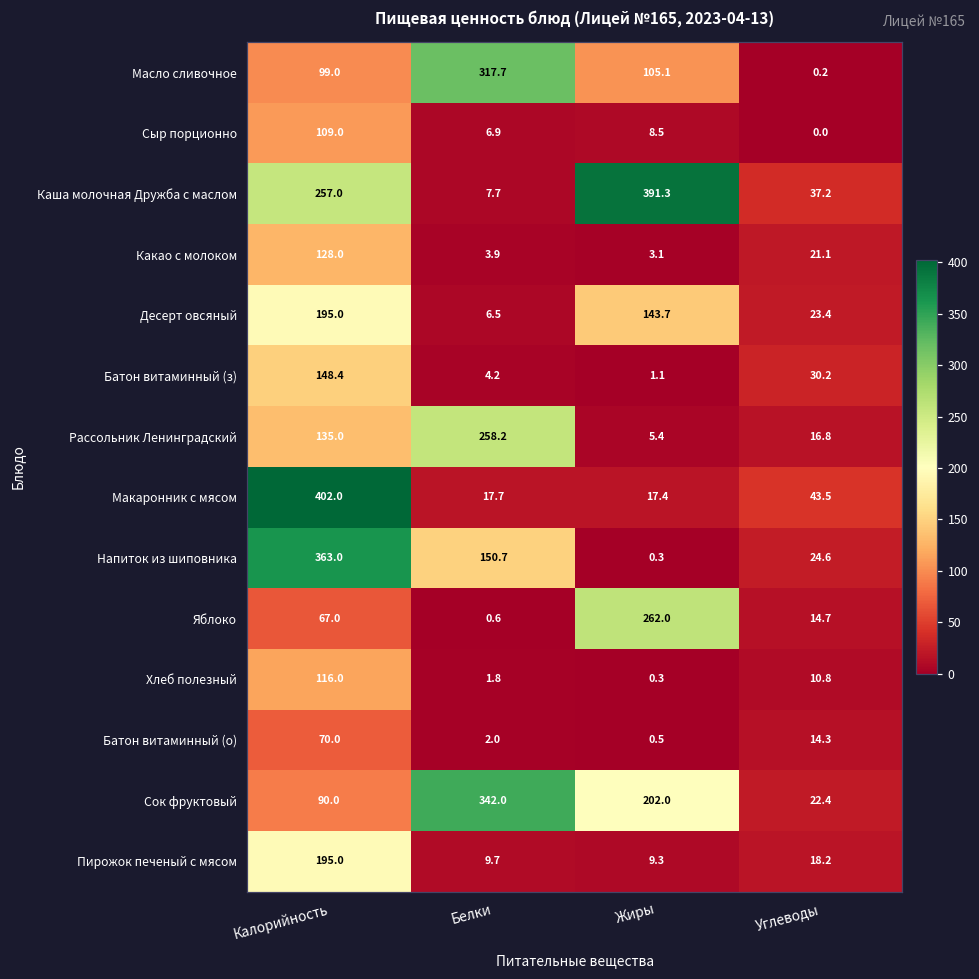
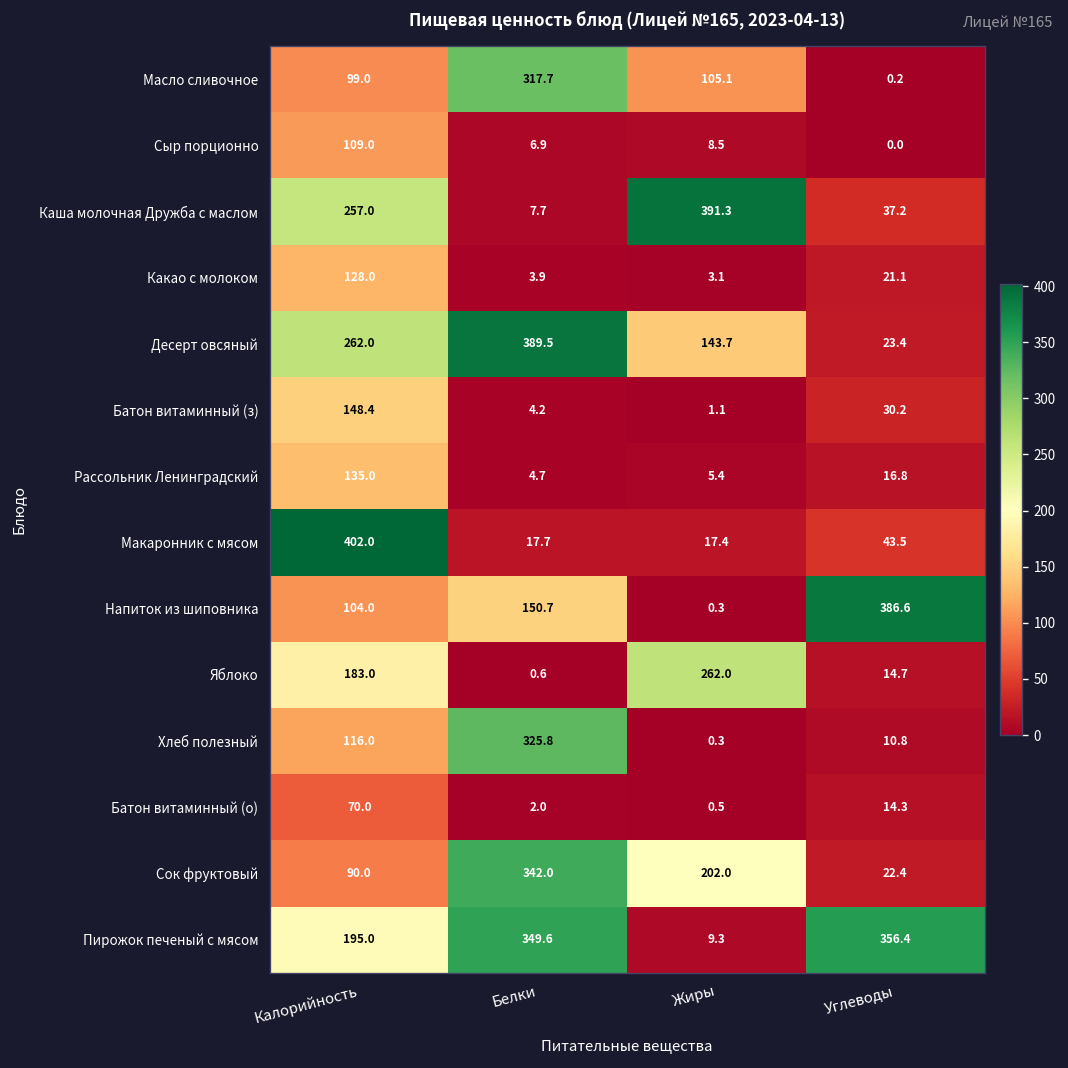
  {
    "Масло сливочное": {
      "Калорийность": 99.0,
      "Белки": 317.7,
      "Жиры": 105.1,
      "Углеводы": 0.2
    },
    "Сыр порционно": {
      "Калорийность": 109.0,
      "Белки": 6.9,
      "Жиры": 8.5,
      "Углеводы": 0.0
    },
    "Каша молочная Дружба с маслом": {
      "Калорийность": 257.0,
      "Белки": 7.7,
      "Жиры": 391.3,
      "Углеводы": 37.2
    },
    "Какао с молоком": {
      "Калорийность": 128.0,
      "Белки": 3.9,
      "Жиры": 3.1,
      "Углеводы": 21.1
    },
    "Десерт овсяный": {
-     "Калорийность": 195.0,
-     "Белки": 6.5,
+     "Калорийность": 262.0,
+     "Белки": 389.5,
      "Жиры": 143.7,
      "Углеводы": 23.4
    },
    "Батон витаминный (з)": {
      "Калорийность": 148.4,
      "Белки": 4.2,
      "Жиры": 1.1,
      "Углеводы": 30.2
    },
    "Рассольник Ленинградский": {
      "Калорийность": 135.0,
-     "Белки": 258.2,
+     "Белки": 4.7,
      "Жиры": 5.4,
      "Углеводы": 16.8
    },
    "Макаронник с мясом": {
      "Калорийность": 402.0,
      "Белки": 17.7,
      "Жиры": 17.4,
      "Углеводы": 43.5
    },
    "Напиток из шиповника": {
-     "Калорийность": 363.0,
+     "Калорийность": 104.0,
      "Белки": 150.7,
      "Жиры": 0.3,
-     "Углеводы": 24.6
+     "Углеводы": 386.6
    },
    "Яблоко": {
-     "Калорийность": 67.0,
+     "Калорийность": 183.0,
      "Белки": 0.6,
      "Жиры": 262.0,
      "Углеводы": 14.7
    },
    "Хлеб полезный": {
      "Калорийность": 116.0,
-     "Белки": 1.8,
+     "Белки": 325.8,
      "Жиры": 0.3,
      "Углеводы": 10.8
    },
    "Батон витаминный (о)": {
      "Калорийность": 70.0,
      "Белки": 2.0,
      "Жиры": 0.5,
      "Углеводы": 14.3
    },
    "Сок фруктовый": {
      "Калорийность": 90.0,
      "Белки": 342.0,
      "Жиры": 202.0,
      "Углеводы": 22.4
    },
    "Пирожок печеный с мясом": {
      "Калорийность": 195.0,
-     "Белки": 9.7,
+     "Белки": 349.6,
      "Жиры": 9.3,
-     "Углеводы": 18.2
+     "Углеводы": 356.4
    }
  }
